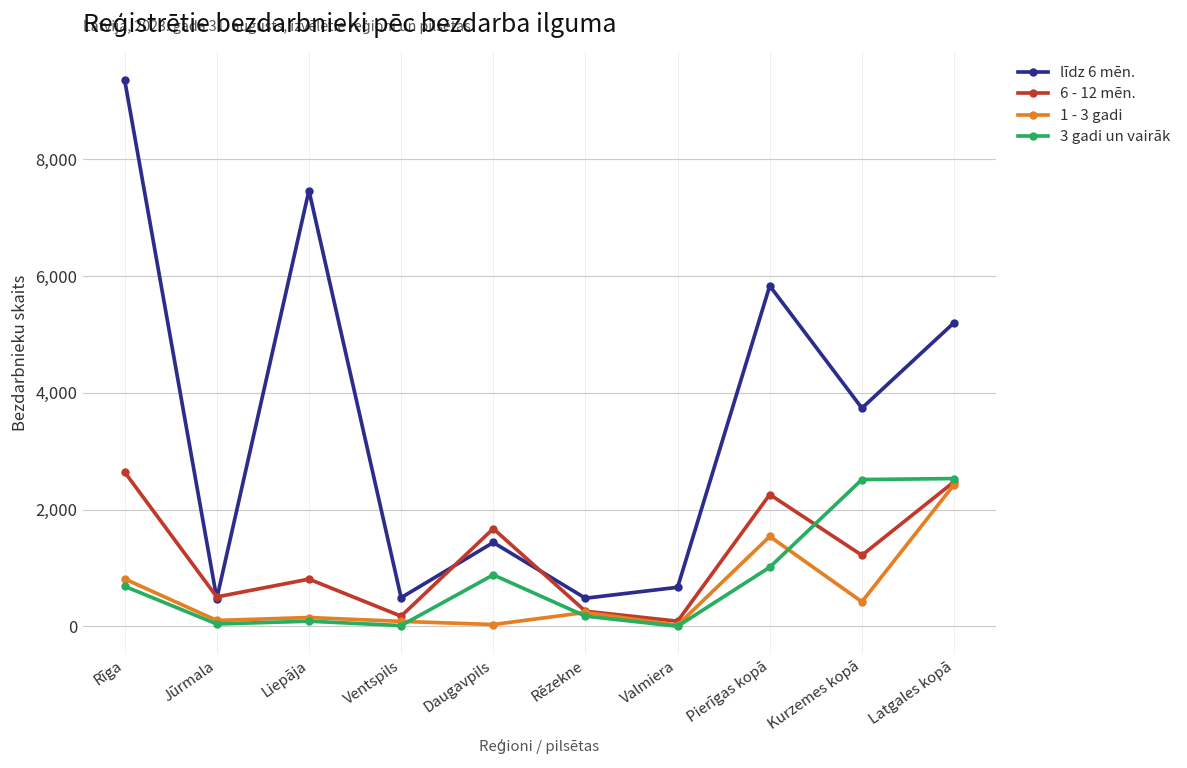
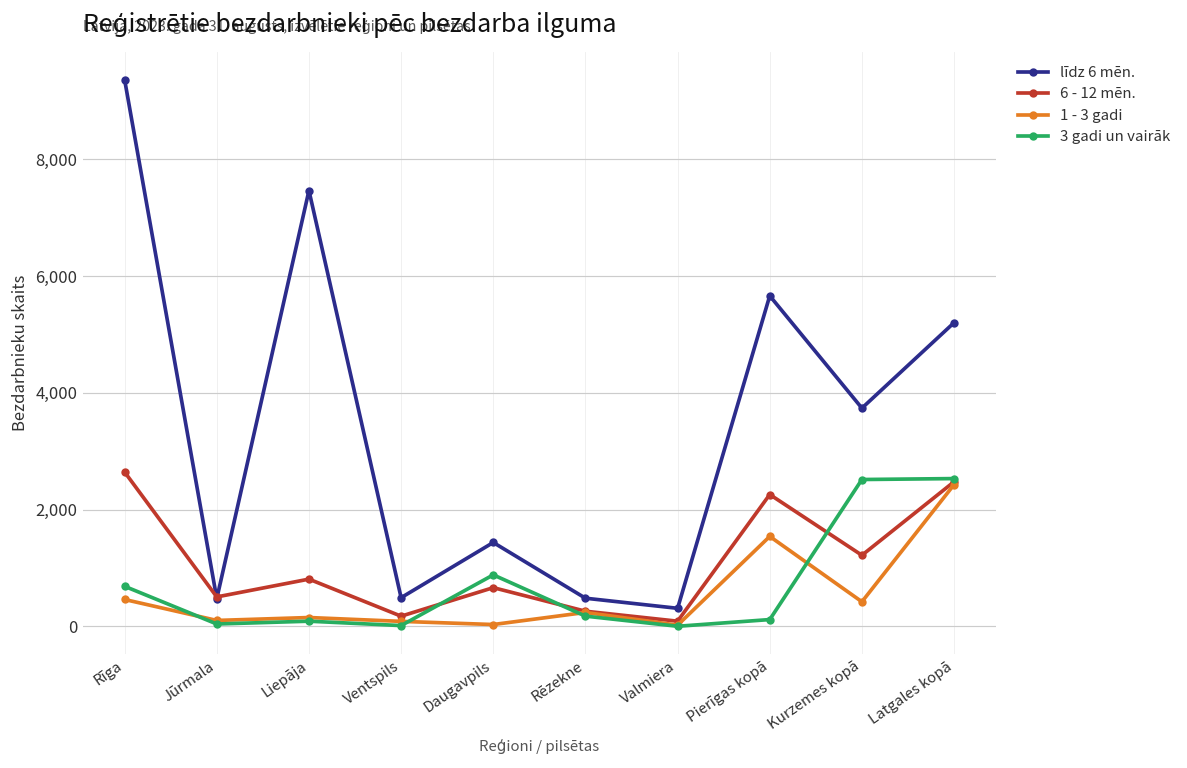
  {
    "līdz 6 mēn.": {
      "Rīga": "9,400",
      "Liepāja": "7,500",
      "Ventspils": "500",
      "Daugavpils": "1,400",
      "Rēzekne": "500",
-     "Valmiera": "700",
-     "Pierīgas kopā": "5,800",
+     "Valmiera": "300",
+     "Pierīgas kopā": "5,700",
      "Kurzemes kopā": "3,700",
      "Latgales kopā": "5,200"
    },
    "6 - 12 mēn.": {
      "Rīga": "2,600",
      "Liepāja": "800",
      "Ventspils": "200",
-     "Daugavpils": "1,700",
+     "Daugavpils": "700",
      "Valmiera": "100",
      "Pierīgas kopā": "2,300",
      "Kurzemes kopā": "1,200"
    },
    "1 - 3 gadi": {
-     "Rīga": "800",
+     "Rīga": "500",
      "Jūrmala": "100",
      "Liepāja": "200",
      "Ventspils": "100",
      "Daugavpils": "0",
      "Pierīgas kopā": "1,500",
      "Kurzemes kopā": "400"
    },
    "3 gadi un vairāk": {
      "Rīga": "700",
      "Jūrmala": "0",
      "Liepāja": "100",
      "Ventspils": "0",
      "Daugavpils": "900",
      "Rēzekne": "200",
-     "Pierīgas kopā": "1,000",
+     "Pierīgas kopā": "100",
      "Kurzemes kopā": "2,500",
      "Latgales kopā": "2,500"
    }
  }
